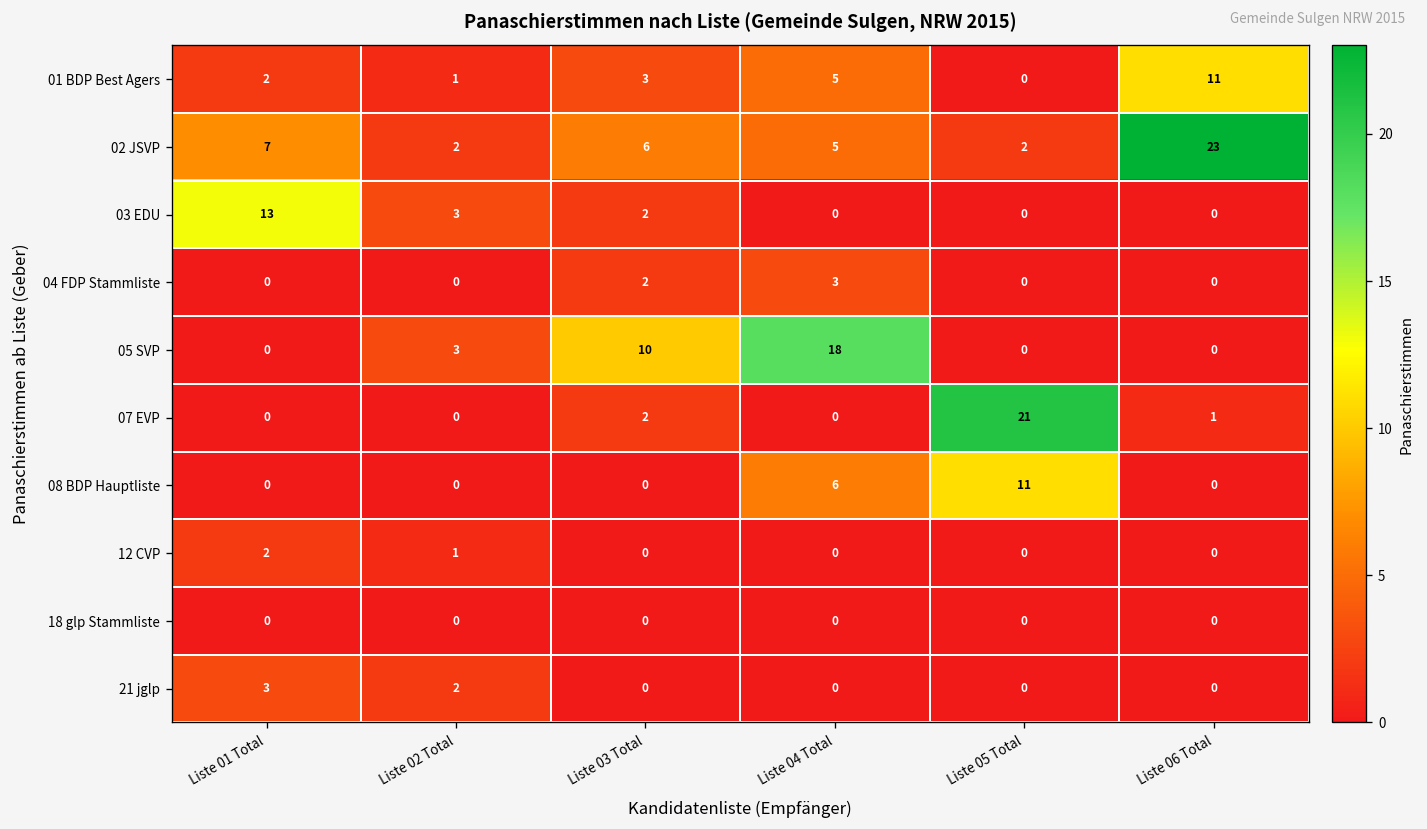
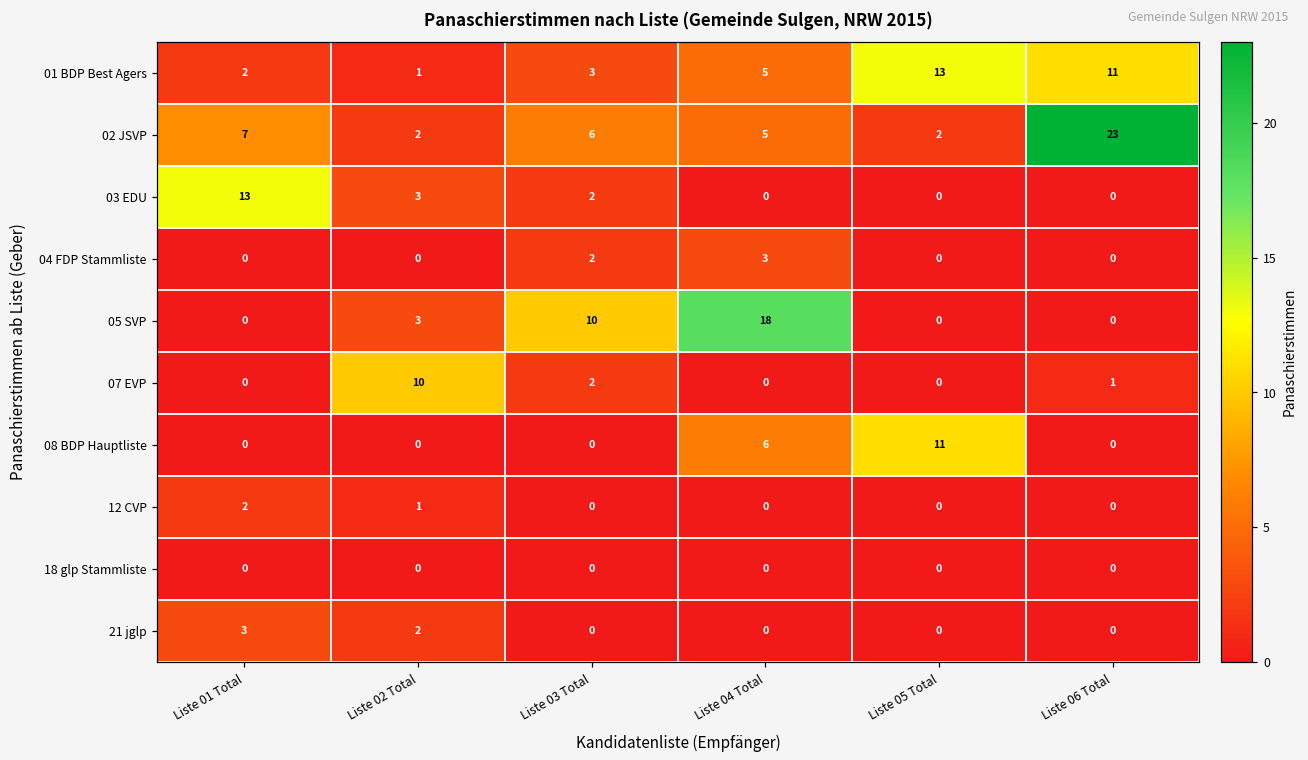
  {
    "01 BDP Best Agers": {
      "Liste 01 Total": 2,
      "Liste 02 Total": 1,
      "Liste 03 Total": 3,
      "Liste 04 Total": 5,
-     "Liste 05 Total": 0,
+     "Liste 05 Total": 13,
      "Liste 06 Total": 11
    },
    "02 JSVP": {
      "Liste 01 Total": 7,
      "Liste 02 Total": 2,
      "Liste 03 Total": 6,
      "Liste 04 Total": 5,
      "Liste 05 Total": 2,
      "Liste 06 Total": 23
    },
    "03 EDU": {
      "Liste 01 Total": 13,
      "Liste 02 Total": 3,
      "Liste 03 Total": 2,
      "Liste 04 Total": 0,
      "Liste 05 Total": 0,
      "Liste 06 Total": 0
    },
    "04 FDP Stammliste": {
      "Liste 01 Total": 0,
      "Liste 02 Total": 0,
      "Liste 03 Total": 2,
      "Liste 04 Total": 3,
      "Liste 05 Total": 0,
      "Liste 06 Total": 0
    },
    "05 SVP": {
      "Liste 01 Total": 0,
      "Liste 02 Total": 3,
      "Liste 03 Total": 10,
      "Liste 04 Total": 18,
      "Liste 05 Total": 0,
      "Liste 06 Total": 0
    },
    "07 EVP": {
      "Liste 01 Total": 0,
-     "Liste 02 Total": 0,
+     "Liste 02 Total": 10,
      "Liste 03 Total": 2,
      "Liste 04 Total": 0,
-     "Liste 05 Total": 21,
+     "Liste 05 Total": 0,
      "Liste 06 Total": 1
    },
    "08 BDP Hauptliste": {
      "Liste 01 Total": 0,
      "Liste 02 Total": 0,
      "Liste 03 Total": 0,
      "Liste 04 Total": 6,
      "Liste 05 Total": 11,
      "Liste 06 Total": 0
    },
    "12 CVP": {
      "Liste 01 Total": 2,
      "Liste 02 Total": 1,
      "Liste 03 Total": 0,
      "Liste 04 Total": 0,
      "Liste 05 Total": 0,
      "Liste 06 Total": 0
    },
    "18 glp Stammliste": {
      "Liste 01 Total": 0,
      "Liste 02 Total": 0,
      "Liste 03 Total": 0,
      "Liste 04 Total": 0,
      "Liste 05 Total": 0,
      "Liste 06 Total": 0
    },
    "21 jglp": {
      "Liste 01 Total": 3,
      "Liste 02 Total": 2,
      "Liste 03 Total": 0,
      "Liste 04 Total": 0,
      "Liste 05 Total": 0,
      "Liste 06 Total": 0
    }
  }
